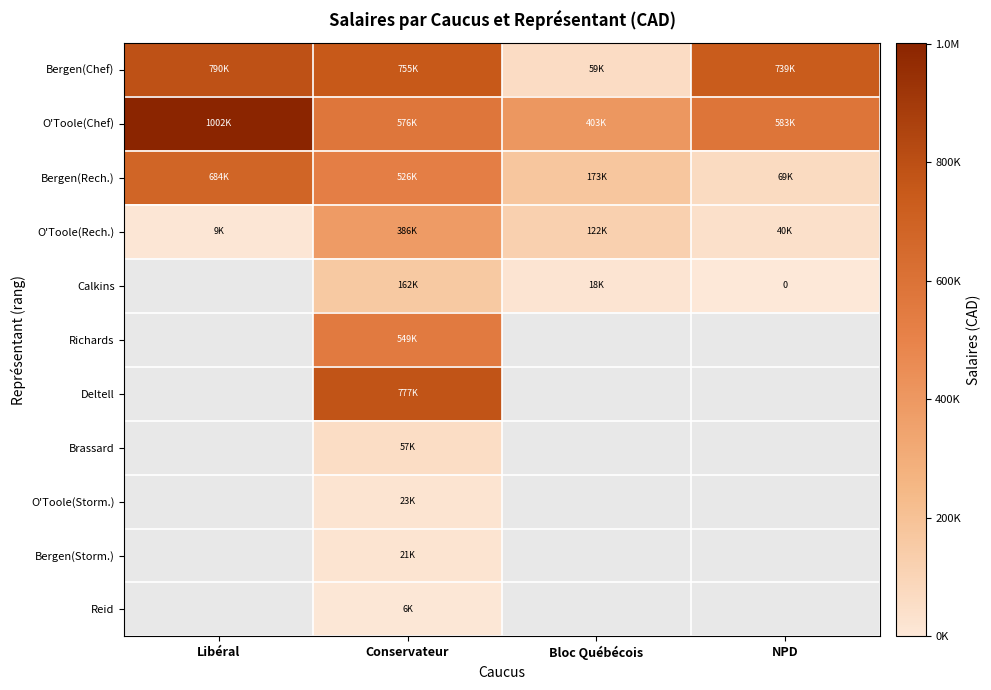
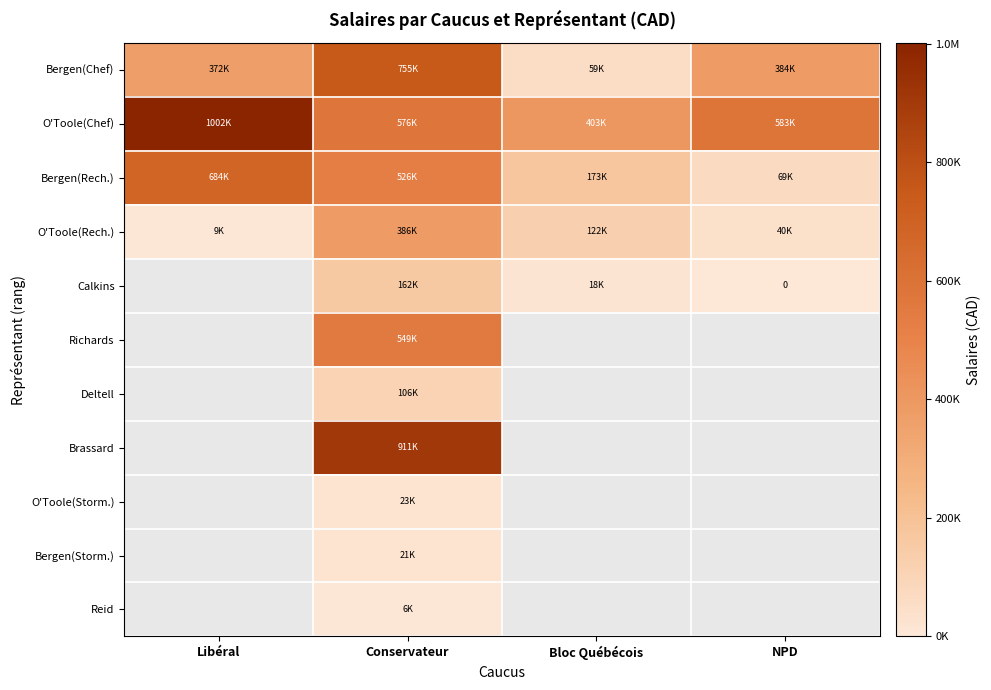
  {
    "Bergen(Chef)": {
-     "Libéral": "790K",
+     "Libéral": "372K",
      "Conservateur": "755K",
      "Bloc Québécois": "59K",
-     "NPD": "739K"
+     "NPD": "384K"
    },
    "O'Toole(Chef)": {
      "Libéral": "1002K",
      "Conservateur": "576K",
      "Bloc Québécois": "403K",
      "NPD": "583K"
    },
    "Bergen(Rech.)": {
      "Libéral": "684K",
      "Conservateur": "526K",
      "Bloc Québécois": "173K",
      "NPD": "69K"
    },
    "O'Toole(Rech.)": {
      "Libéral": "9K",
      "Conservateur": "386K",
      "Bloc Québécois": "122K",
      "NPD": "40K"
    },
    "Calkins": {
      "Conservateur": "162K",
      "Bloc Québécois": "18K",
      "NPD": "0"
    },
    "Richards": {
      "Conservateur": "549K"
    },
    "Deltell": {
-     "Conservateur": "777K"
+     "Conservateur": "106K"
    },
    "Brassard": {
-     "Conservateur": "57K"
+     "Conservateur": "911K"
    },
    "O'Toole(Storm.)": {
      "Conservateur": "23K"
    },
    "Bergen(Storm.)": {
      "Conservateur": "21K"
    },
    "Reid": {
      "Conservateur": "6K"
    }
  }
